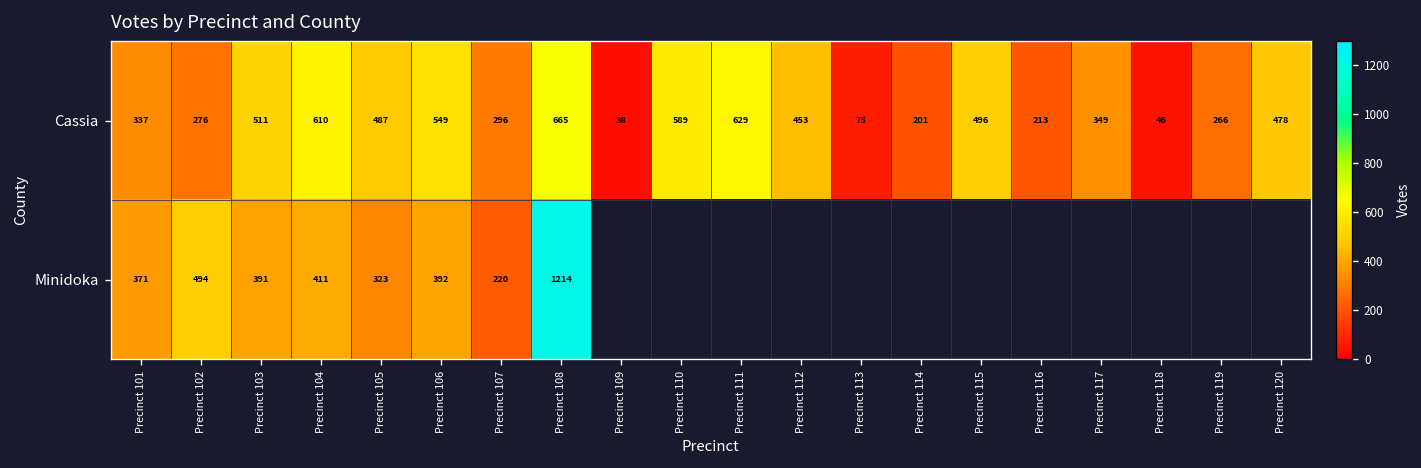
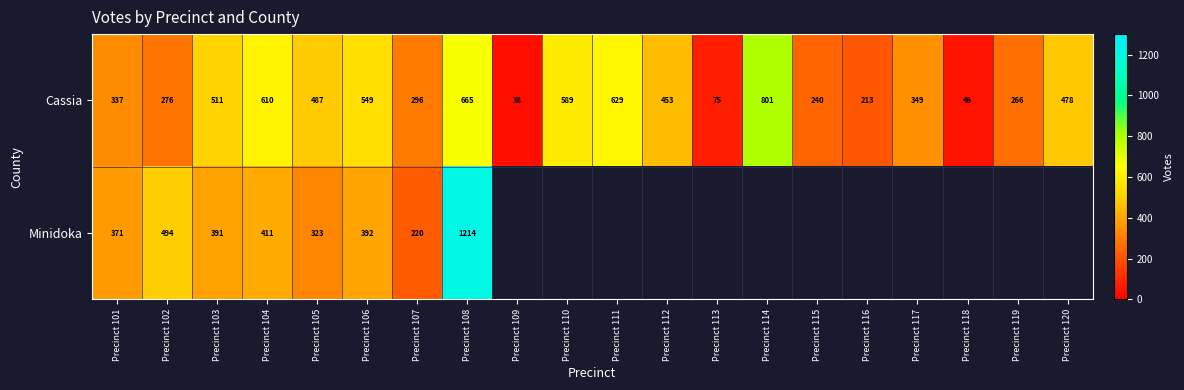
  {
    "Cassia": {
      "Precinct 101": 337,
      "Precinct 102": 276,
      "Precinct 103": 511,
      "Precinct 104": 610,
      "Precinct 105": 487,
      "Precinct 106": 549,
      "Precinct 107": 296,
      "Precinct 108": 665,
      "Precinct 109": 38,
      "Precinct 110": 589,
      "Precinct 111": 629,
      "Precinct 112": 453,
      "Precinct 113": 75,
-     "Precinct 114": 201,
-     "Precinct 115": 496,
+     "Precinct 114": 801,
+     "Precinct 115": 240,
      "Precinct 116": 213,
      "Precinct 117": 349,
      "Precinct 118": 46,
      "Precinct 119": 266,
      "Precinct 120": 478
    },
    "Minidoka": {
      "Precinct 101": 371,
      "Precinct 102": 494,
      "Precinct 103": 391,
      "Precinct 104": 411,
      "Precinct 105": 323,
      "Precinct 106": 392,
      "Precinct 107": 220,
      "Precinct 108": 1214
    }
  }
